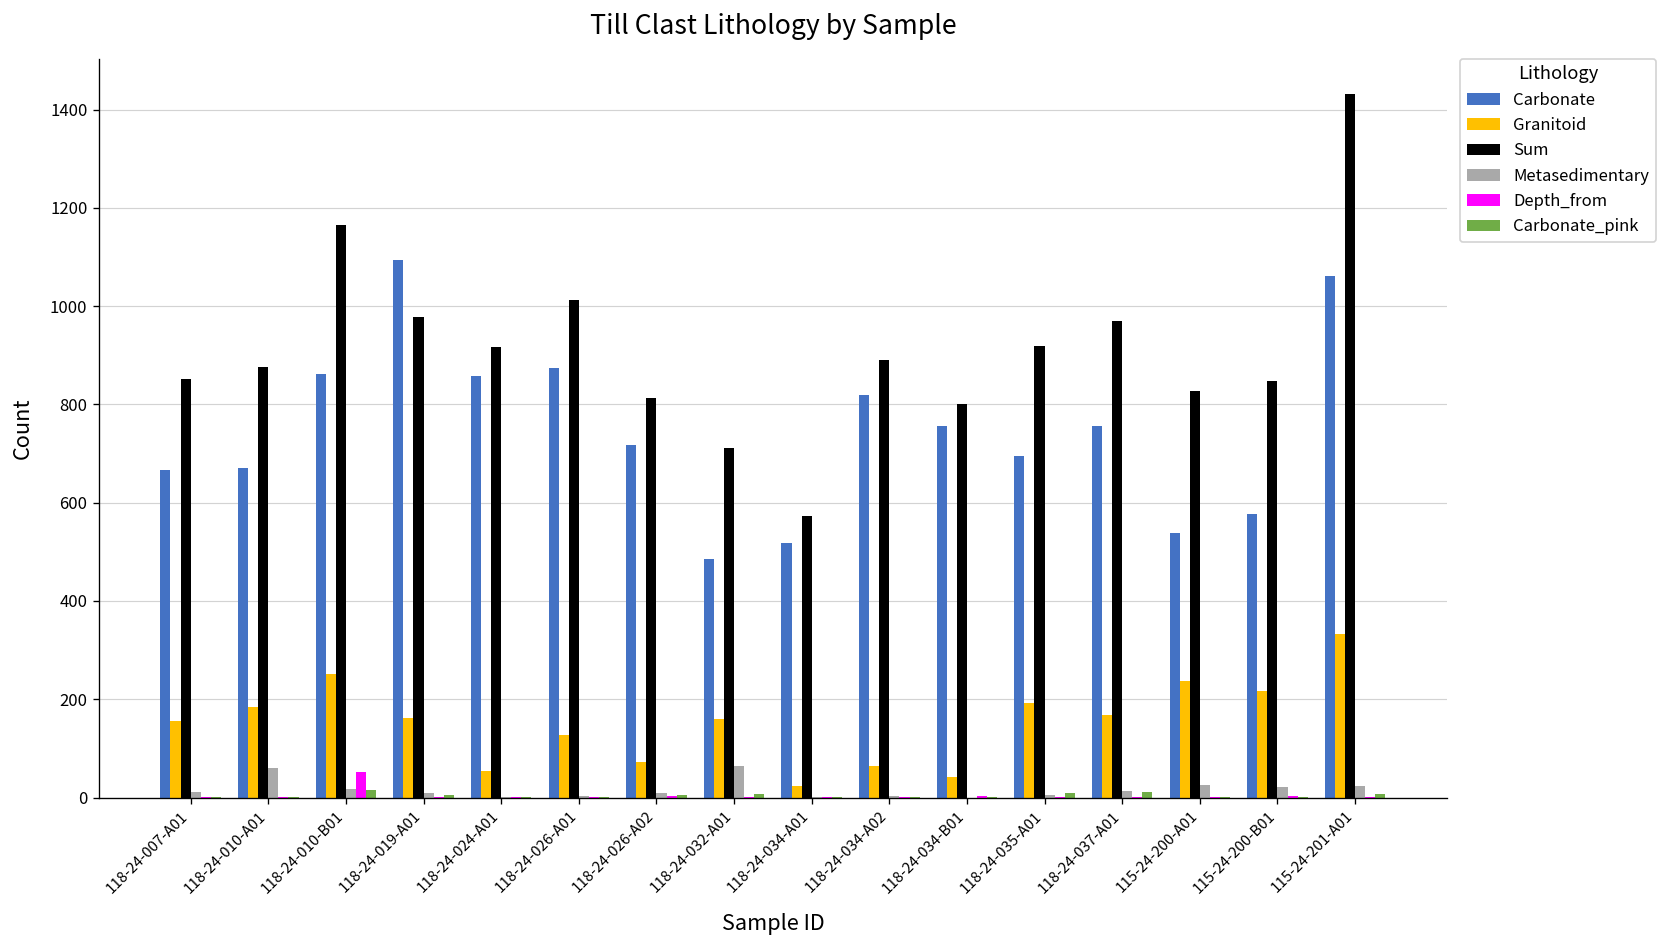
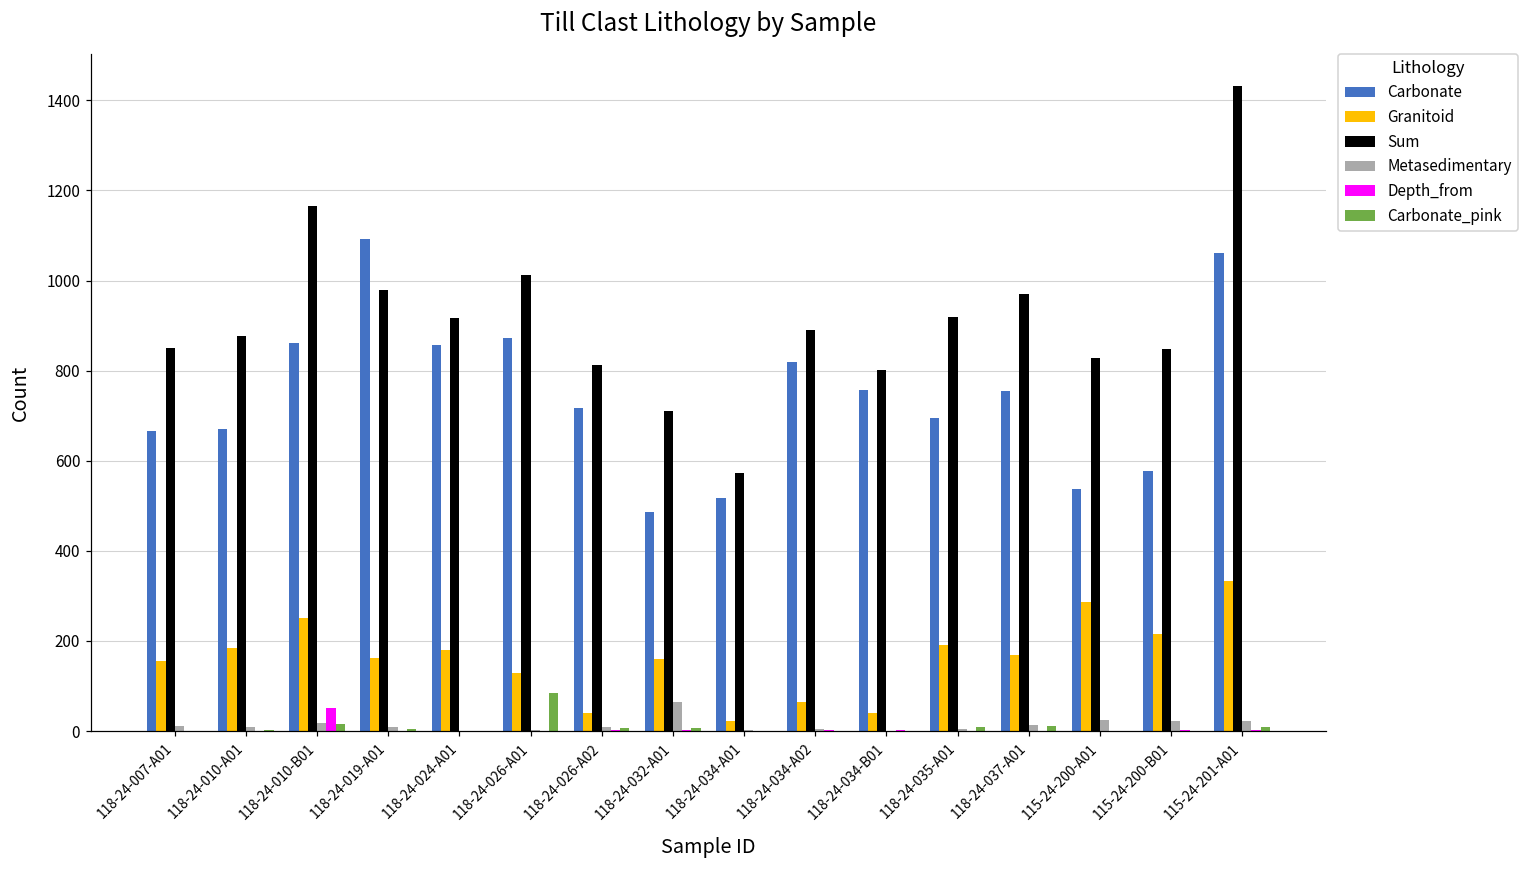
  {
    "Carbonate": {
      "118-24-007-A01": 670,
      "118-24-010-A01": 670,
      "118-24-010-B01": 860,
      "118-24-019-A01": 1090,
      "118-24-024-A01": 860,
      "118-24-026-A01": 870,
      "118-24-026-A02": 720,
      "118-24-032-A01": 490,
      "118-24-034-A01": 520,
      "118-24-034-A02": 820,
      "118-24-034-B01": 760,
      "118-24-035-A01": 690,
      "118-24-037-A01": 760,
      "115-24-200-A01": 540,
      "115-24-200-B01": 580,
      "115-24-201-A01": 1060
    },
    "Granitoid": {
      "118-24-007-A01": 160,
      "118-24-010-A01": 190,
      "118-24-010-B01": 250,
      "118-24-019-A01": 160,
-     "118-24-024-A01": 50,
+     "118-24-024-A01": 180,
      "118-24-026-A01": 130,
-     "118-24-026-A02": 70,
+     "118-24-026-A02": 40,
      "118-24-032-A01": 160,
      "118-24-034-A01": 20,
      "118-24-034-A02": 70,
      "118-24-034-B01": 40,
      "118-24-035-A01": 190,
      "118-24-037-A01": 170,
-     "115-24-200-A01": 240,
+     "115-24-200-A01": 290,
      "115-24-200-B01": 220,
      "115-24-201-A01": 330
    },
    "Sum": {
      "118-24-007-A01": 850,
      "118-24-010-A01": 880,
      "118-24-010-B01": 1170,
      "118-24-019-A01": 980,
      "118-24-024-A01": 920,
      "118-24-026-A01": 1010,
      "118-24-026-A02": 810,
      "118-24-032-A01": 710,
      "118-24-034-A01": 570,
      "118-24-034-A02": 890,
      "118-24-034-B01": 800,
      "118-24-035-A01": 920,
      "118-24-037-A01": 970,
      "115-24-200-A01": 830,
      "115-24-200-B01": 850,
      "115-24-201-A01": 1430
    },
    "Metasedimentary": {
      "118-24-007-A01": 10,
-     "118-24-010-A01": 60,
+     "118-24-010-A01": 10,
      "118-24-010-B01": 20,
      "118-24-019-A01": 10,
      "118-24-026-A02": 10,
      "118-24-032-A01": 70,
      "118-24-034-B01": 0,
      "118-24-037-A01": 10,
      "115-24-200-A01": 30,
      "115-24-200-B01": 20,
      "115-24-201-A01": 20
    },
    "Depth_from": {
      "118-24-010-B01": 50
    },
    "Carbonate_pink": {
      "118-24-010-B01": 20,
-     "118-24-026-A01": 0,
+     "118-24-026-A01": 80,
      "118-24-032-A01": 10,
      "118-24-035-A01": 10,
      "118-24-037-A01": 10,
      "115-24-201-A01": 10
    }
  }
